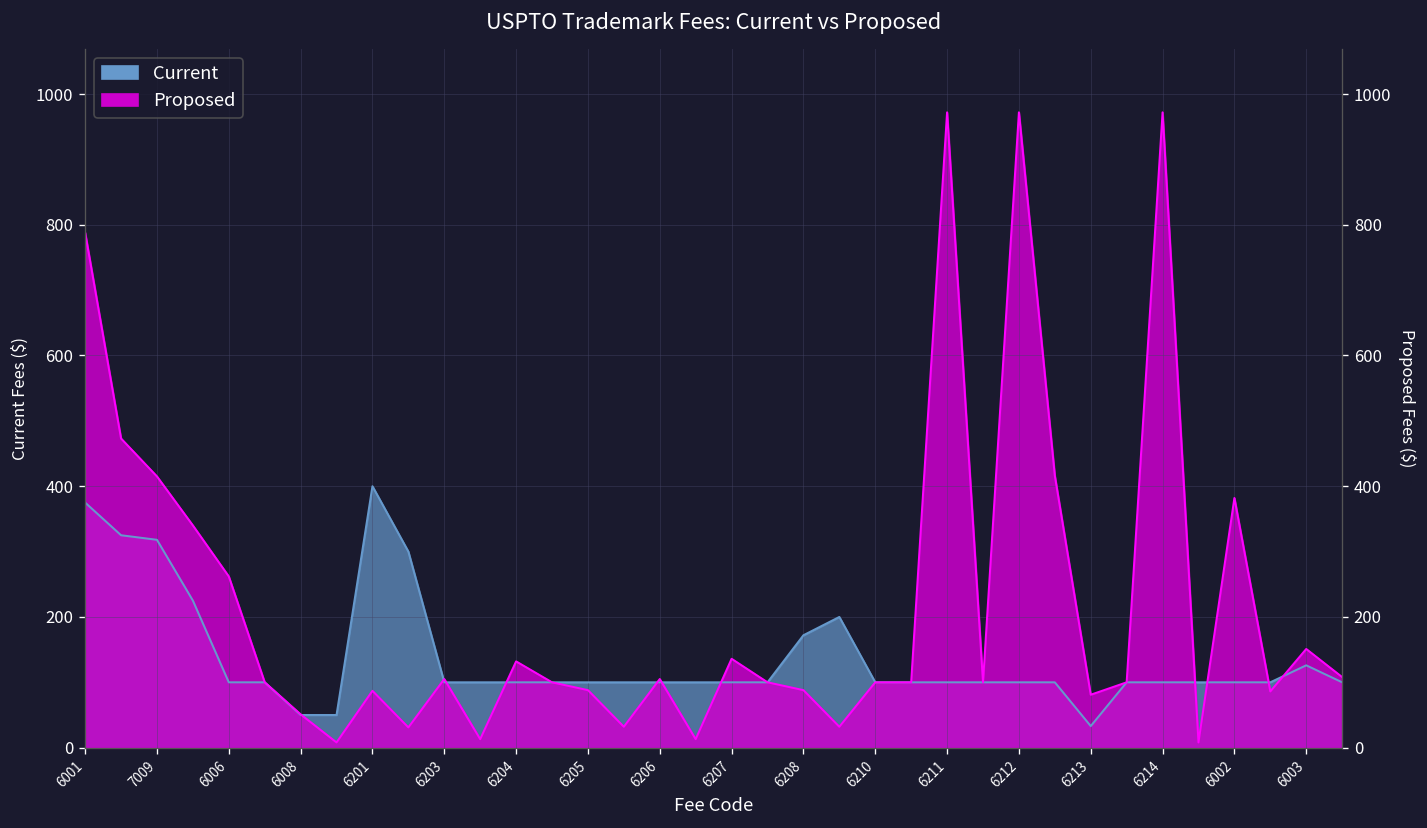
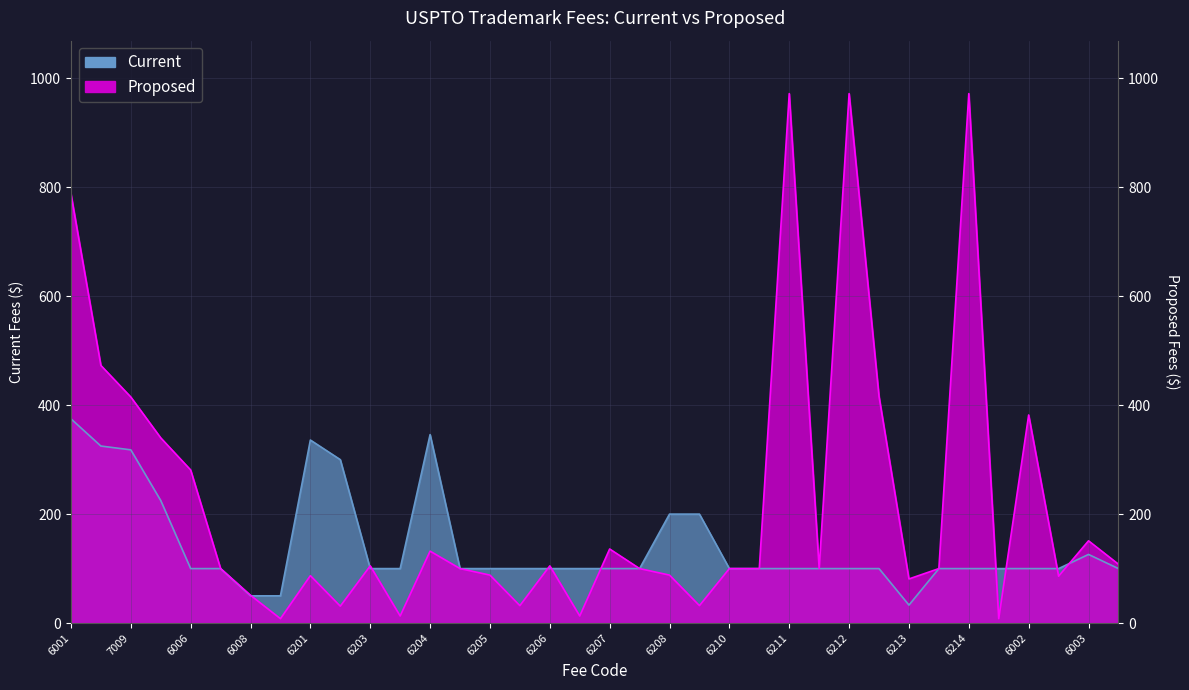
  {
    "Current": {
      "6001": 380,
      "7009": 320,
      "6006": 100,
-     "6201": 400,
+     "6201": 340,
      "6203": 100,
-     "6204": 100,
+     "6204": 350,
      "6205": 100,
      "6206": 100,
      "6207": 100,
-     "6208": 170,
+     "6208": 200,
      "6211": 100,
      "6212": 100,
      "6213": 30,
      "6214": 100,
      "6002": 100,
      "6003": 130
    },
    "Proposed": {
      "6001": 790,
      "7009": 420,
-     "6006": 260,
+     "6006": 280,
      "6201": 90,
      "6203": 110,
      "6204": 130,
      "6205": 90,
      "6206": 110,
      "6207": 140,
      "6208": 90,
      "6211": 970,
      "6212": 970,
      "6213": 80,
      "6214": 970,
      "6002": 380,
      "6003": 150
    }
  }
